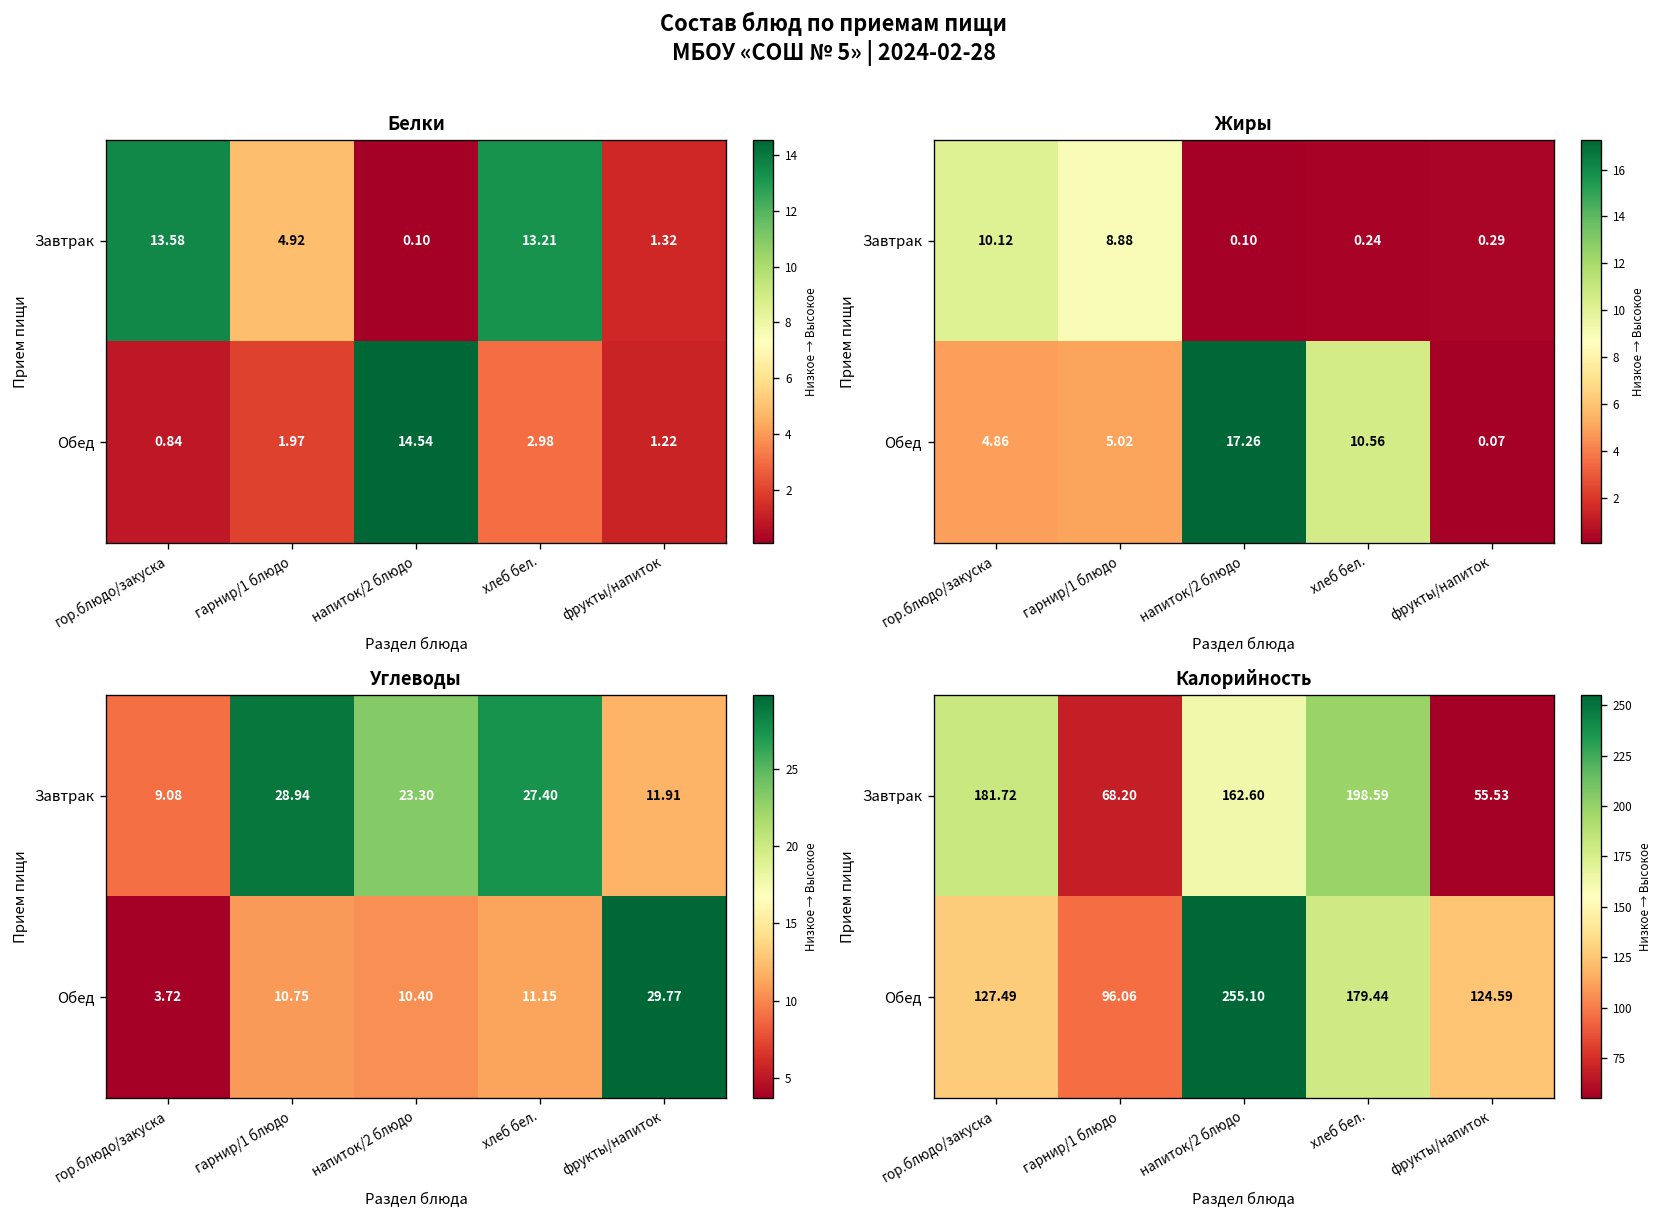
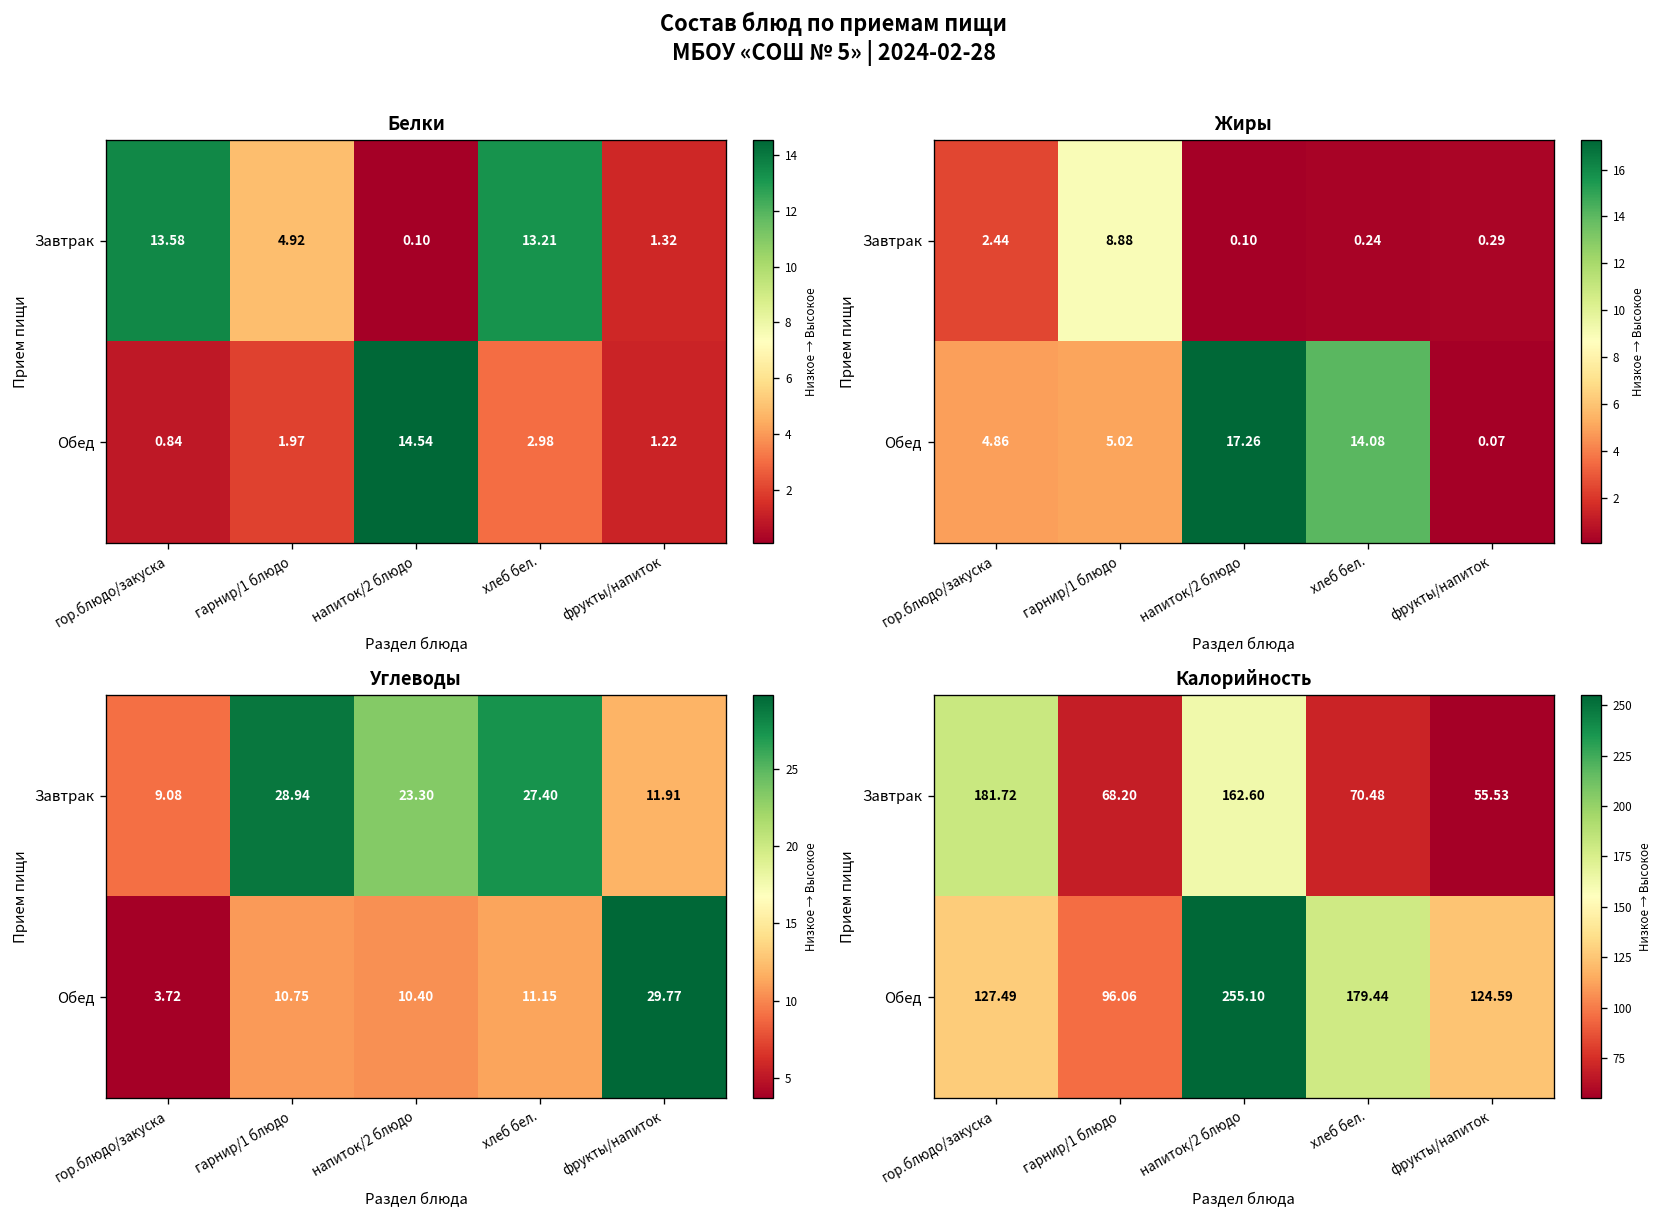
  {
    "Белки": {
      "Завтрак": {
        "гор.блюдо/закуска": 13.58,
        "гарнир/1 блюдо": 4.92,
        "напиток/2 блюдо": 0.10,
        "хлеб бел.": 13.21,
        "фрукты/напиток": 1.32
      },
      "Обед": {
        "гор.блюдо/закуска": 0.84,
        "гарнир/1 блюдо": 1.97,
        "напиток/2 блюдо": 14.54,
        "хлеб бел.": 2.98,
        "фрукты/напиток": 1.22
      }
    },
    "Жиры": {
      "Завтрак": {
-       "гор.блюдо/закуска": 10.12,
+       "гор.блюдо/закуска": 2.44,
        "гарнир/1 блюдо": 8.88,
        "напиток/2 блюдо": 0.10,
        "хлеб бел.": 0.24,
        "фрукты/напиток": 0.29
      },
      "Обед": {
        "гор.блюдо/закуска": 4.86,
        "гарнир/1 блюдо": 5.02,
        "напиток/2 блюдо": 17.26,
-       "хлеб бел.": 10.56,
+       "хлеб бел.": 14.08,
        "фрукты/напиток": 0.07
      }
    },
    "Углеводы": {
      "Завтрак": {
        "гор.блюдо/закуска": 9.08,
        "гарнир/1 блюдо": 28.94,
        "напиток/2 блюдо": 23.30,
        "хлеб бел.": 27.40,
        "фрукты/напиток": 11.91
      },
      "Обед": {
        "гор.блюдо/закуска": 3.72,
        "гарнир/1 блюдо": 10.75,
        "напиток/2 блюдо": 10.40,
        "хлеб бел.": 11.15,
        "фрукты/напиток": 29.77
      }
    },
    "Калорийность": {
      "Завтрак": {
        "гор.блюдо/закуска": 181.72,
        "гарнир/1 блюдо": 68.20,
        "напиток/2 блюдо": 162.60,
-       "хлеб бел.": 198.59,
+       "хлеб бел.": 70.48,
        "фрукты/напиток": 55.53
      },
      "Обед": {
        "гор.блюдо/закуска": 127.49,
        "гарнир/1 блюдо": 96.06,
        "напиток/2 блюдо": 255.10,
        "хлеб бел.": 179.44,
        "фрукты/напиток": 124.59
      }
    }
  }
